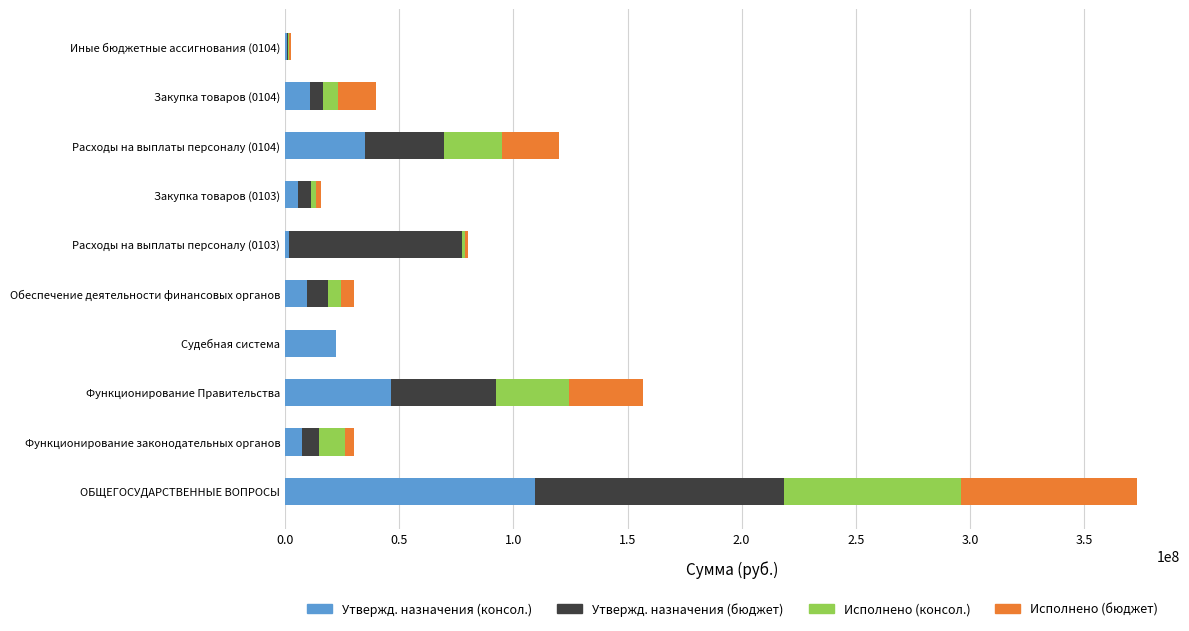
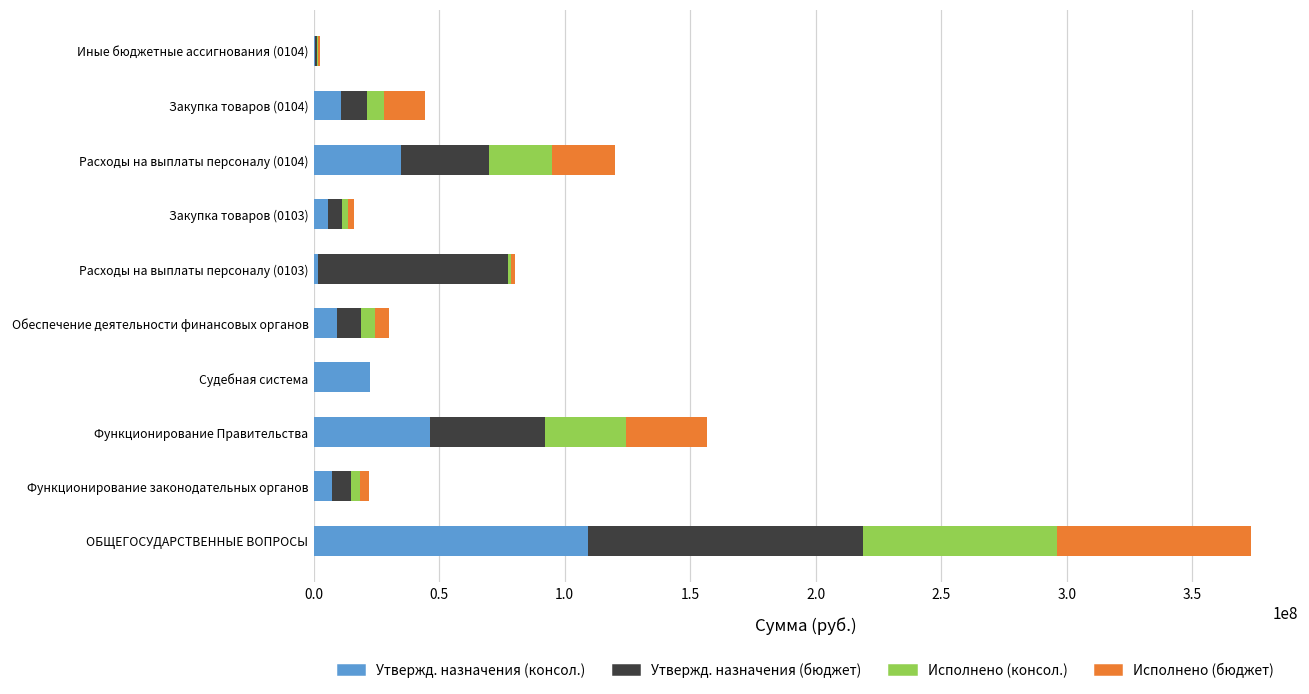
  {
    "Утвержд. назначения (консол.)": {
      "Закупка товаров (0104)": 11000000,
      "Расходы на выплаты персоналу (0104)": 35000000,
      "Закупка товаров (0103)": 6000000,
      "Расходы на выплаты персоналу (0103)": 2000000,
      "Обеспечение деятельности финансовых органов": 9000000,
      "Судебная система": 22000000,
      "Функционирование Правительства": 46000000,
      "Функционирование законодательных органов": 7000000,
      "ОБЩЕГОСУДАРСТВЕННЫЕ ВОПРОСЫ": 109000000
    },
    "Утвержд. назначения (бюджет)": {
-     "Закупка товаров (0104)": 6000000,
+     "Закупка товаров (0104)": 11000000,
      "Расходы на выплаты персоналу (0104)": 35000000,
      "Закупка товаров (0103)": 6000000,
      "Расходы на выплаты персоналу (0103)": 76000000,
      "Обеспечение деятельности финансовых органов": 9000000,
      "Функционирование Правительства": 46000000,
      "Функционирование законодательных органов": 7000000,
      "ОБЩЕГОСУДАРСТВЕННЫЕ ВОПРОСЫ": 109000000
    },
    "Исполнено (консол.)": {
      "Закупка товаров (0104)": 7000000,
      "Расходы на выплаты персоналу (0104)": 25000000,
      "Закупка товаров (0103)": 2000000,
      "Расходы на выплаты персоналу (0103)": 1000000,
      "Обеспечение деятельности финансовых органов": 6000000,
      "Судебная система": 0,
      "Функционирование Правительства": 32000000,
-     "Функционирование законодательных органов": 12000000,
+     "Функционирование законодательных органов": 4000000,
      "ОБЩЕГОСУДАРСТВЕННЫЕ ВОПРОСЫ": 77000000
    },
    "Исполнено (бюджет)": {
      "Закупка товаров (0104)": 17000000,
      "Расходы на выплаты персоналу (0104)": 25000000,
      "Закупка товаров (0103)": 2000000,
      "Расходы на выплаты персоналу (0103)": 1000000,
      "Обеспечение деятельности финансовых органов": 6000000,
      "Судебная система": 0,
      "Функционирование Правительства": 32000000,
      "Функционирование законодательных органов": 4000000,
      "ОБЩЕГОСУДАРСТВЕННЫЕ ВОПРОСЫ": 77000000
    }
  }
